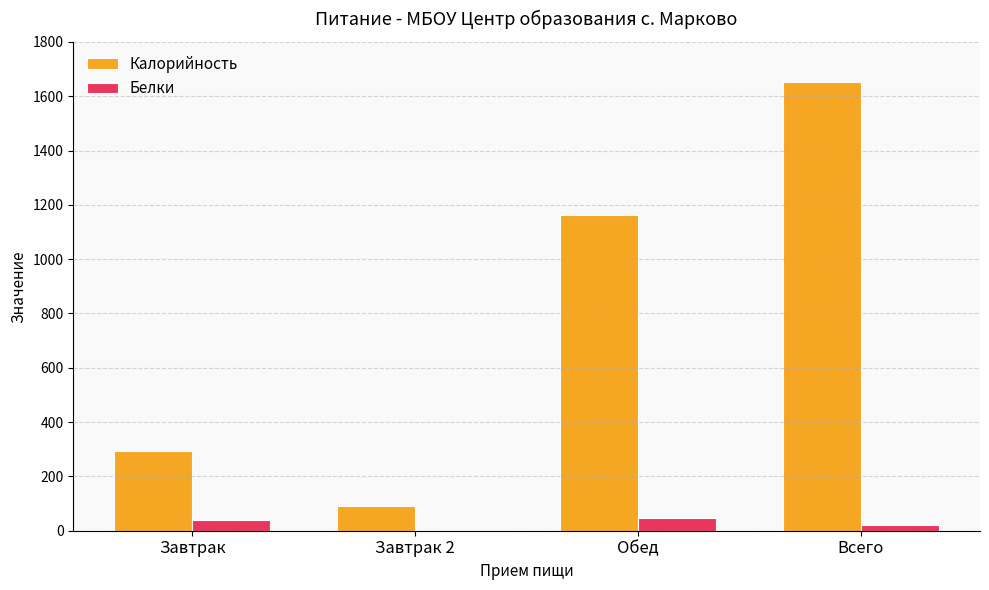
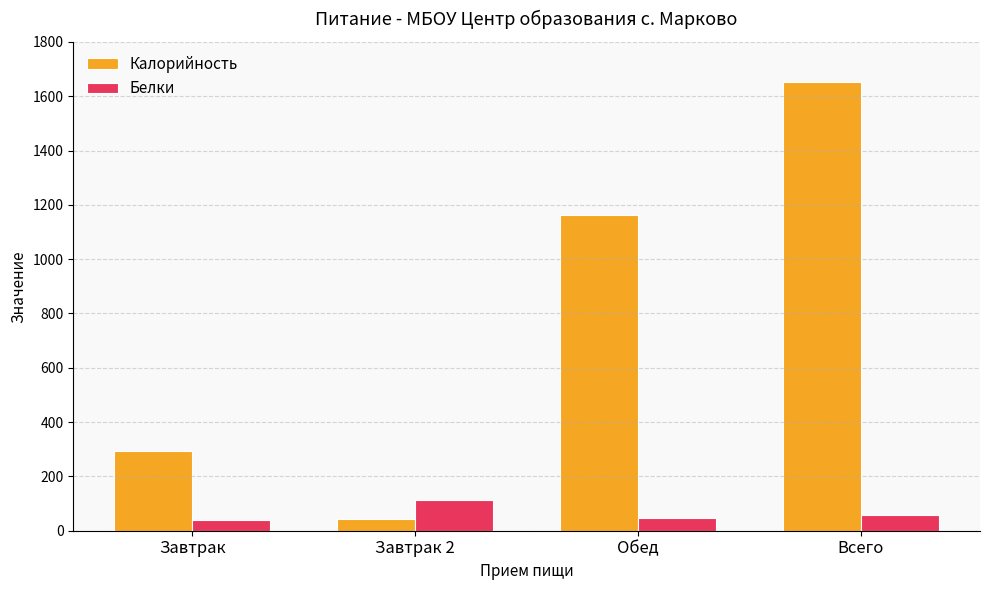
  {
    "Калорийность": {
      "Завтрак": 290,
-     "Завтрак 2": 90,
+     "Завтрак 2": 50,
      "Обед": 1160,
      "Всего": 1650
    },
    "Белки": {
      "Завтрак": 40,
-     "Завтрак 2": 0,
+     "Завтрак 2": 110,
      "Обед": 50,
-     "Всего": 20
+     "Всего": 60
    }
  }
